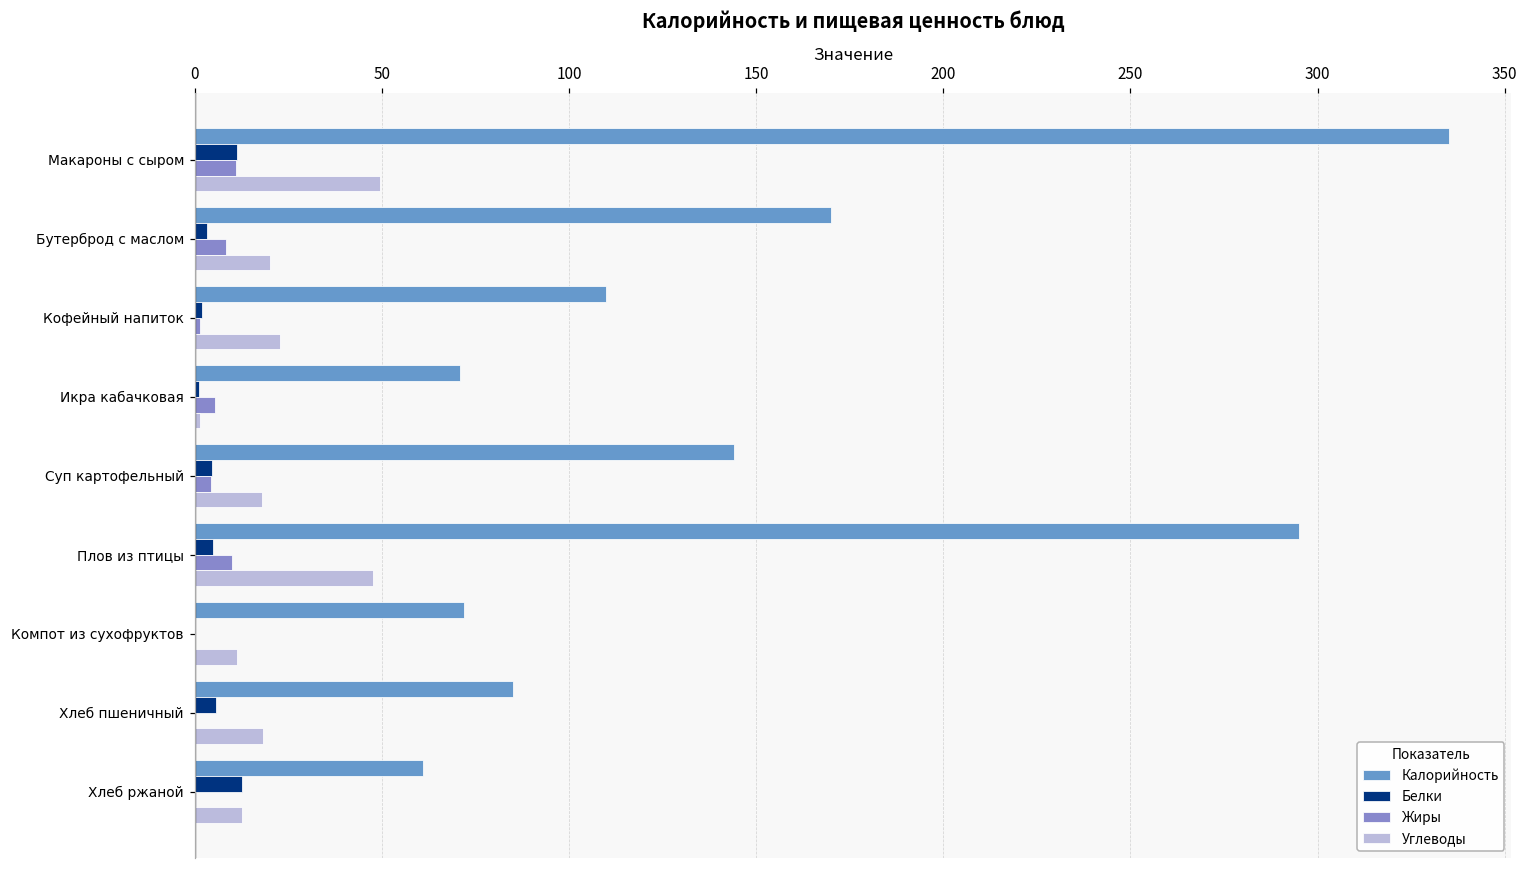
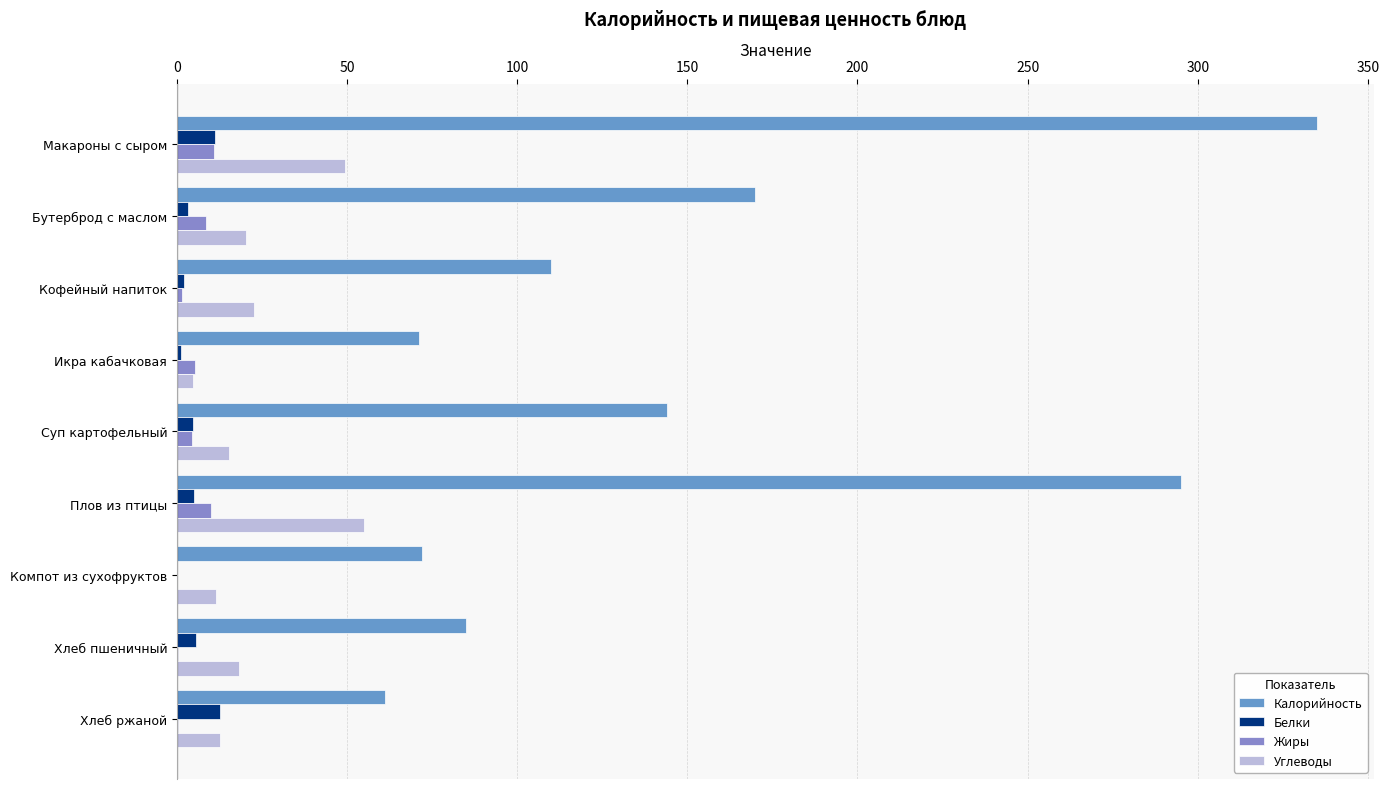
  {
    "Белки": {
      "Макароны с сыром": 11,
      "Бутерброд с маслом": 3,
      "Кофейный напиток": 2,
      "Икра кабачковая": 1,
      "Суп картофельный": 5,
      "Плов из птицы": 5,
      "Компот из сухофруктов": 0,
      "Хлеб пшеничный": 6,
      "Хлеб ржаной": 13
    },
    "Углеводы": {
      "Макароны с сыром": 49,
      "Бутерброд с маслом": 20,
      "Кофейный напиток": 23,
-     "Икра кабачковая": 2,
-     "Суп картофельный": 18,
-     "Плов из птицы": 48,
+     "Икра кабачковая": 5,
+     "Суп картофельный": 15,
+     "Плов из птицы": 55,
      "Компот из сухофруктов": 11,
      "Хлеб пшеничный": 18,
      "Хлеб ржаной": 13
    }
  }
